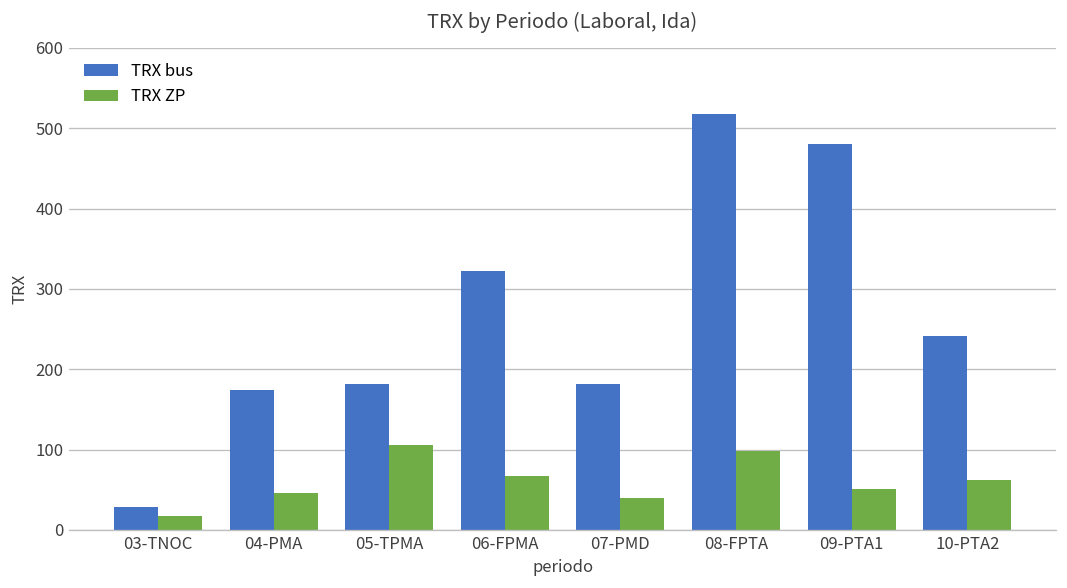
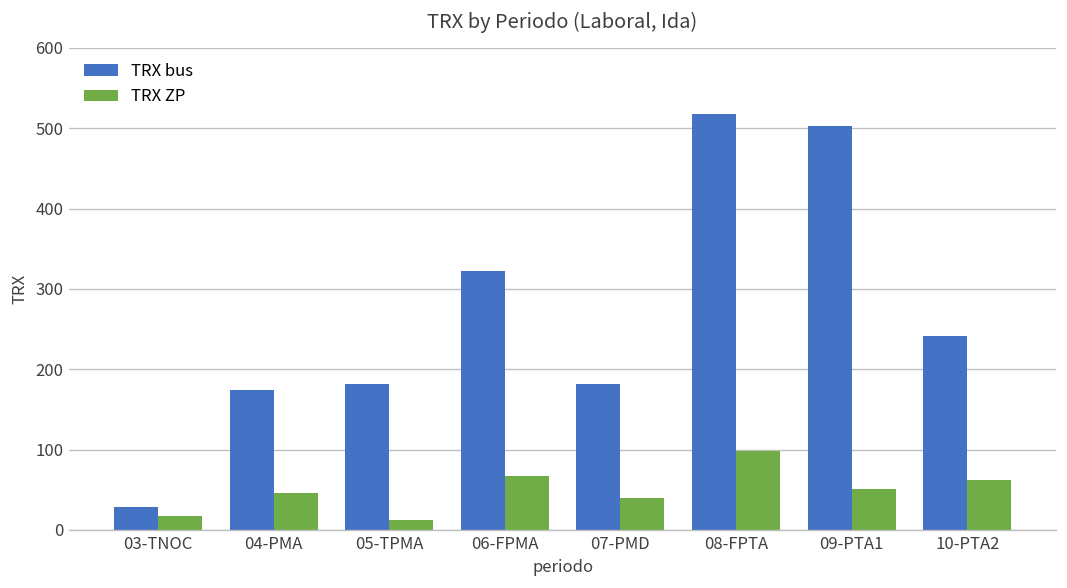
  {
    "TRX bus": {
      "03-TNOC": 30,
      "04-PMA": 170,
      "05-TPMA": 180,
      "06-FPMA": 320,
      "07-PMD": 180,
      "08-FPTA": 520,
-     "09-PTA1": 480,
+     "09-PTA1": 500,
      "10-PTA2": 240
    },
    "TRX ZP": {
      "03-TNOC": 20,
      "04-PMA": 50,
-     "05-TPMA": 110,
+     "05-TPMA": 10,
      "06-FPMA": 70,
      "07-PMD": 40,
      "08-FPTA": 100,
      "09-PTA1": 50,
      "10-PTA2": 60
    }
  }
